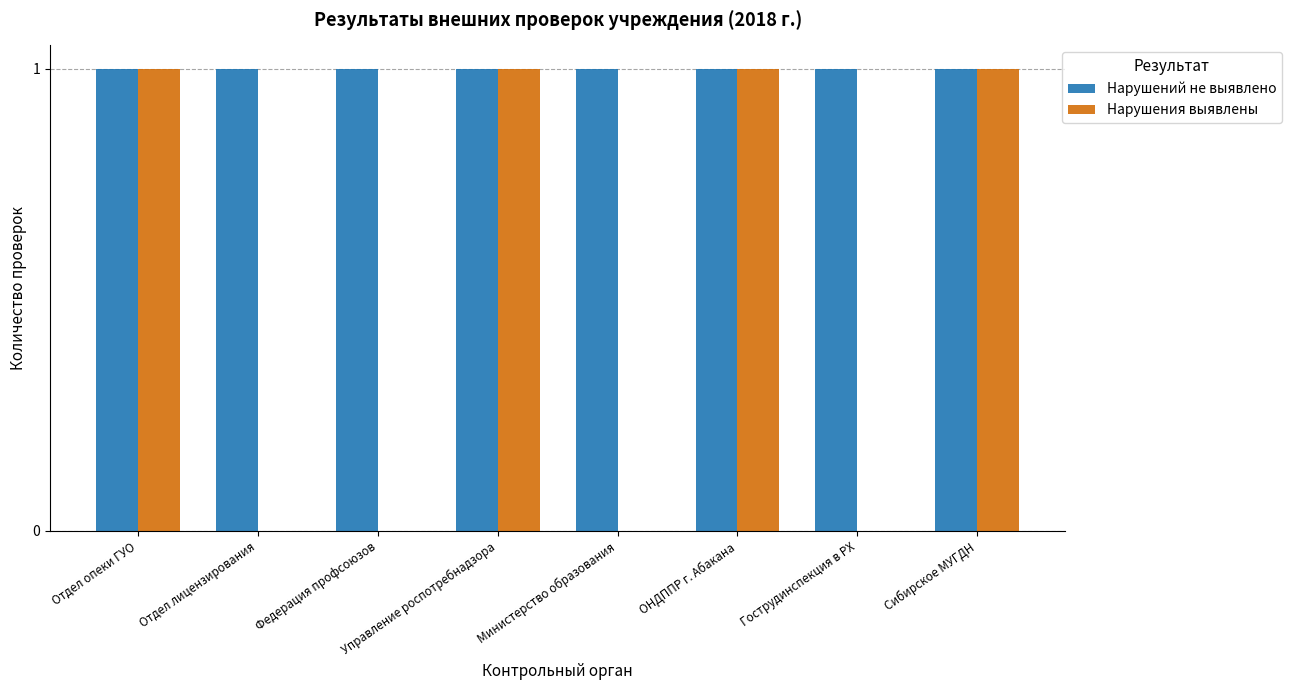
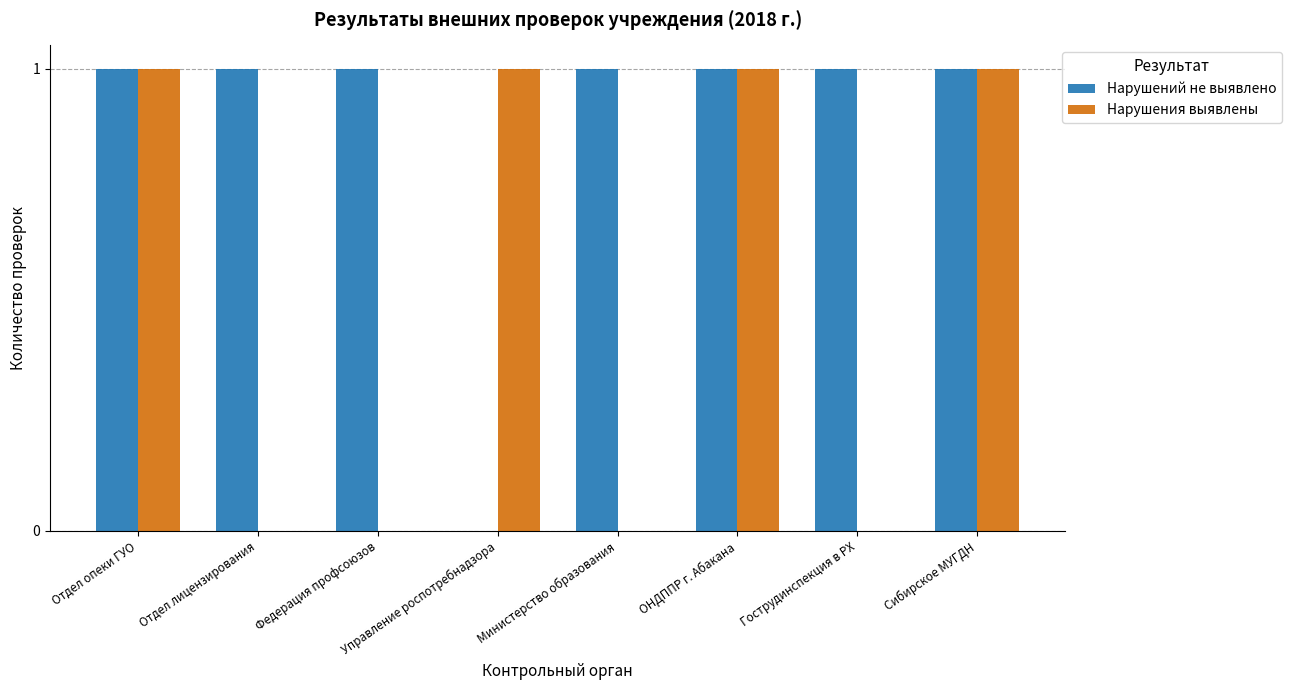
  {
    "Нарушений не выявлено": {
      "Отдел опеки ГУО": 1,
      "Отдел лицензирования": 1,
      "Федерация профсоюзов": 1,
-     "Управление роспотребнадзора": 1,
+     "Управление роспотребнадзора": 0,
      "Министерство образования": 1,
      "ОНДППР г. Абакана": 1,
      "Гострудинспекция в РХ": 1,
      "Сибирское МУГДН": 1
    },
    "Нарушения выявлены": {
      "Отдел опеки ГУО": 1,
      "Отдел лицензирования": 0,
      "Федерация профсоюзов": 0,
      "Управление роспотребнадзора": 1,
      "Министерство образования": 0,
      "ОНДППР г. Абакана": 1,
      "Гострудинспекция в РХ": 0,
      "Сибирское МУГДН": 1
    }
  }
